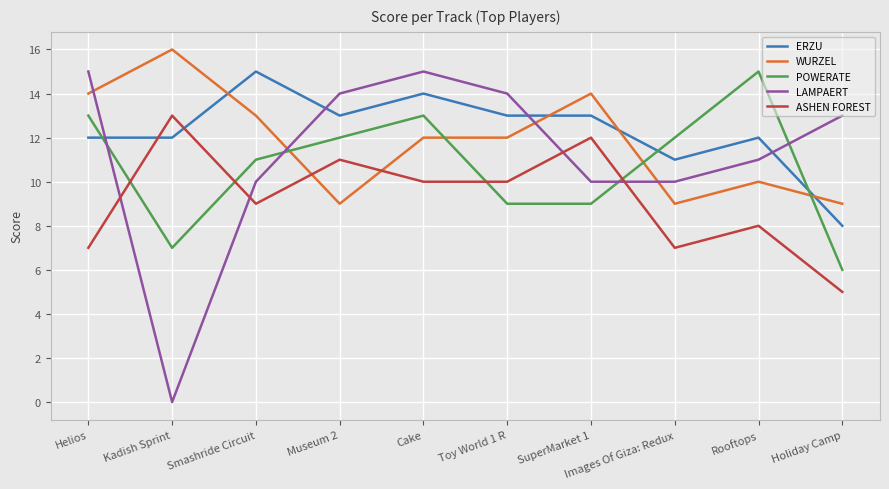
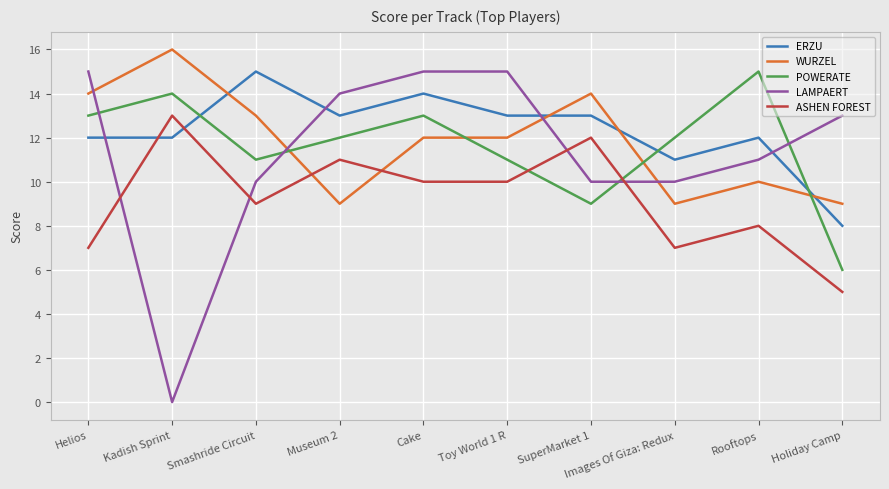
  {
    "ERZU": {
      "Helios": 12,
      "Kadish Sprint": 12,
      "Smashride Circuit": 15,
      "Museum 2": 13,
      "Cake": 14,
      "Toy World 1 R": 13,
      "SuperMarket 1": 13,
      "Images Of Giza: Redux": 11,
      "Rooftops": 12,
      "Holiday Camp": 8
    },
    "POWERATE": {
      "Helios": 13,
-     "Kadish Sprint": 7,
+     "Kadish Sprint": 14,
      "Smashride Circuit": 11,
      "Museum 2": 12,
      "Cake": 13,
-     "Toy World 1 R": 9,
+     "Toy World 1 R": 11,
      "SuperMarket 1": 9,
      "Images Of Giza: Redux": 12,
      "Rooftops": 15,
      "Holiday Camp": 6
    },
    "LAMPAERT": {
      "Helios": 15,
      "Kadish Sprint": 0,
      "Smashride Circuit": 10,
      "Museum 2": 14,
      "Cake": 15,
-     "Toy World 1 R": 14,
+     "Toy World 1 R": 15,
      "SuperMarket 1": 10,
      "Images Of Giza: Redux": 10,
      "Rooftops": 11
    }
  }
